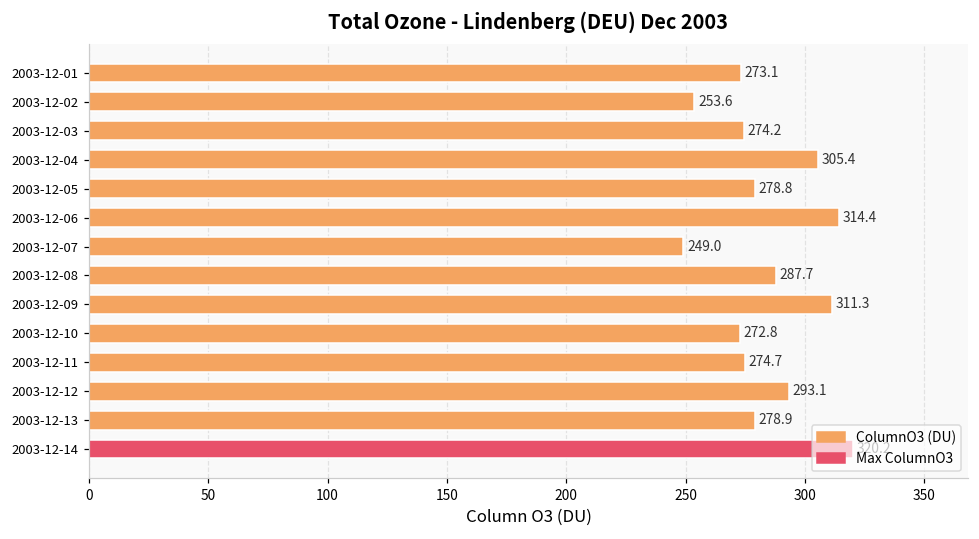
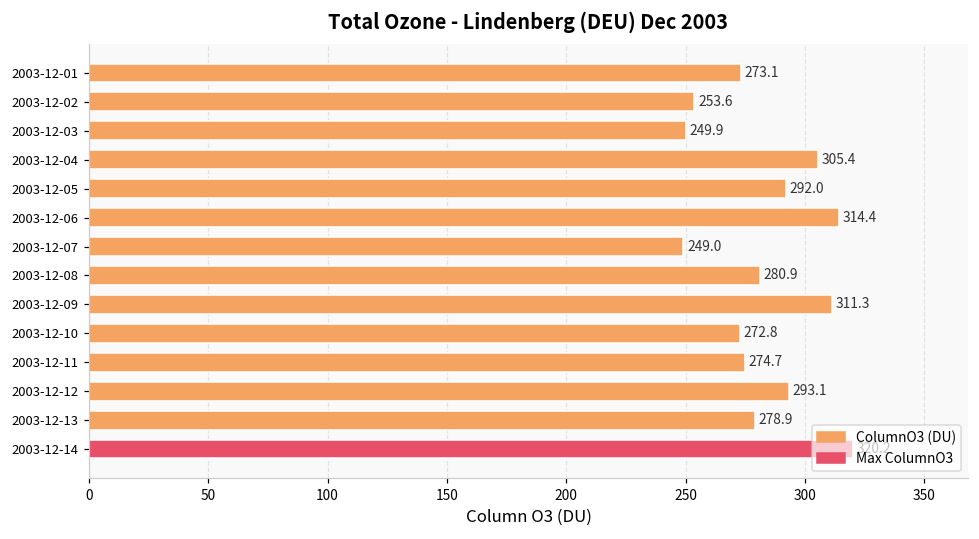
  {
    "2003-12-01": 273.1,
    "2003-12-02": 253.6,
-   "2003-12-03": 274.2,
+   "2003-12-03": 249.9,
    "2003-12-04": 305.4,
-   "2003-12-05": 278.8,
+   "2003-12-05": 292.0,
    "2003-12-06": 314.4,
    "2003-12-07": 249.0,
-   "2003-12-08": 287.7,
+   "2003-12-08": 280.9,
    "2003-12-09": 311.3,
    "2003-12-10": 272.8,
    "2003-12-11": 274.7,
    "2003-12-12": 293.1,
    "2003-12-13": 278.9
  }
